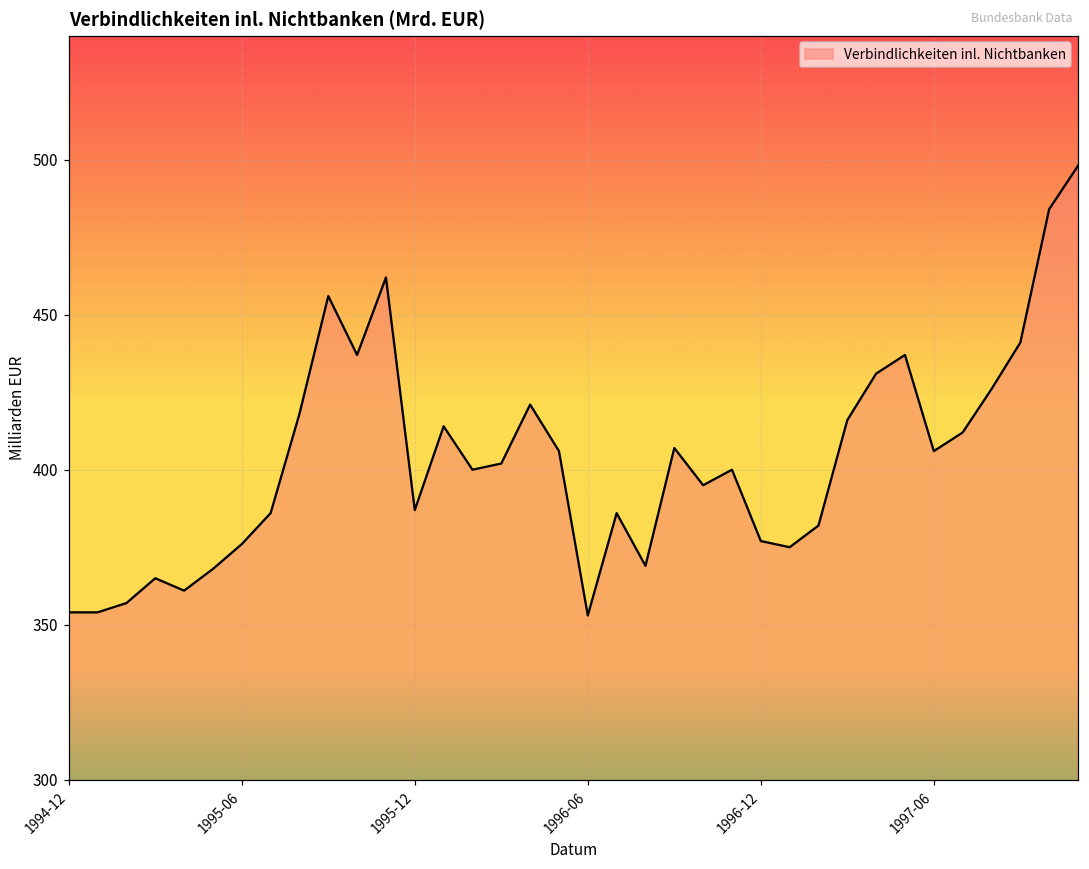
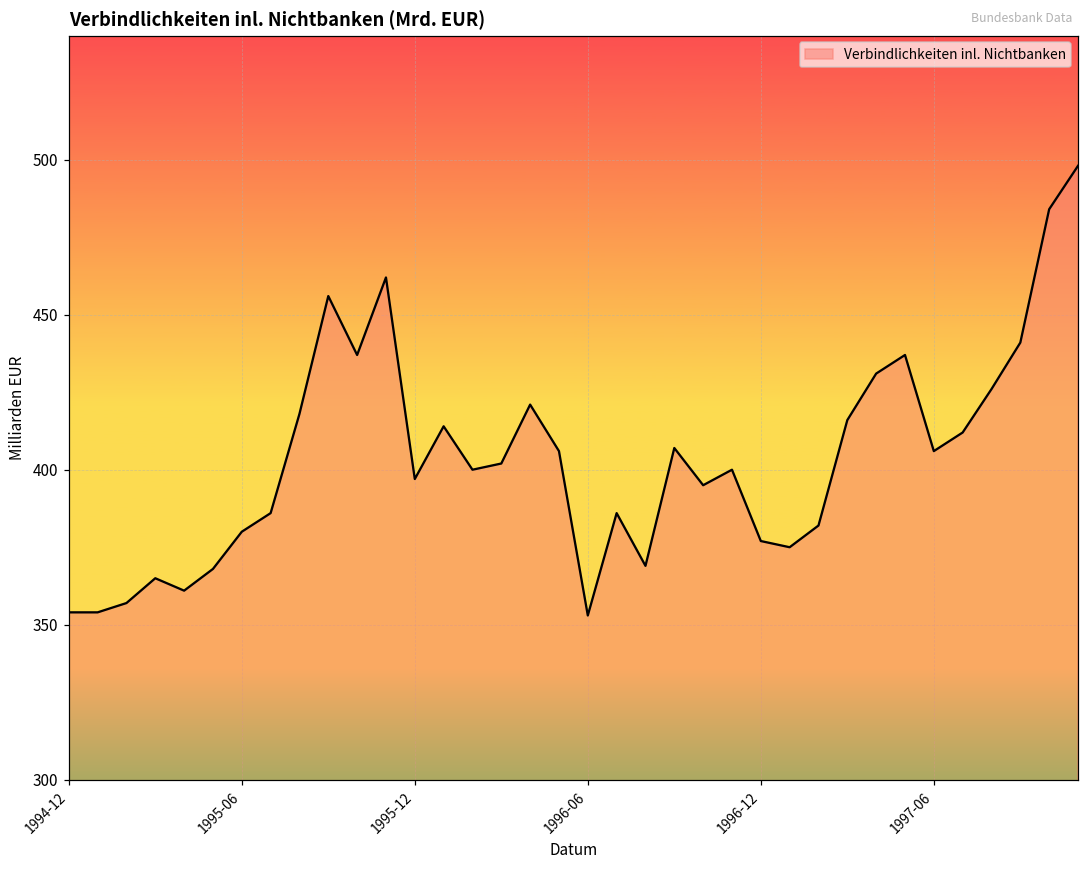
  {
    "1994-12": 354,
-   "1995-06": 376,
-   "1995-12": 387,
+   "1995-06": 380,
+   "1995-12": 397,
    "1996-06": 353,
    "1996-12": 377,
    "1997-06": 406
  }
